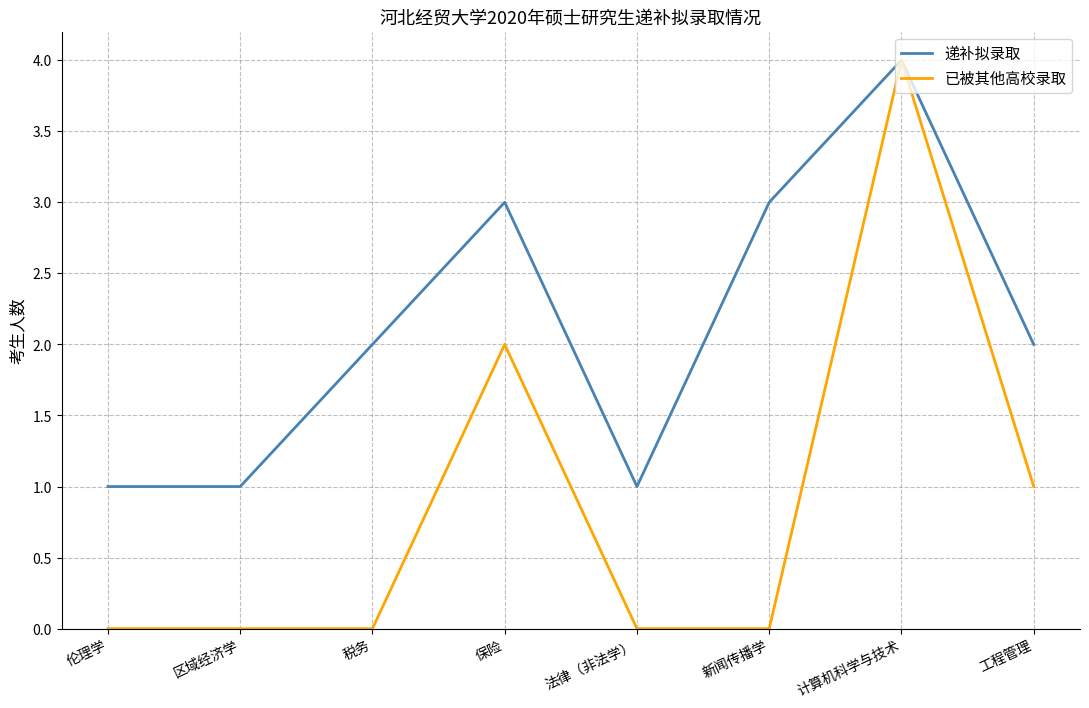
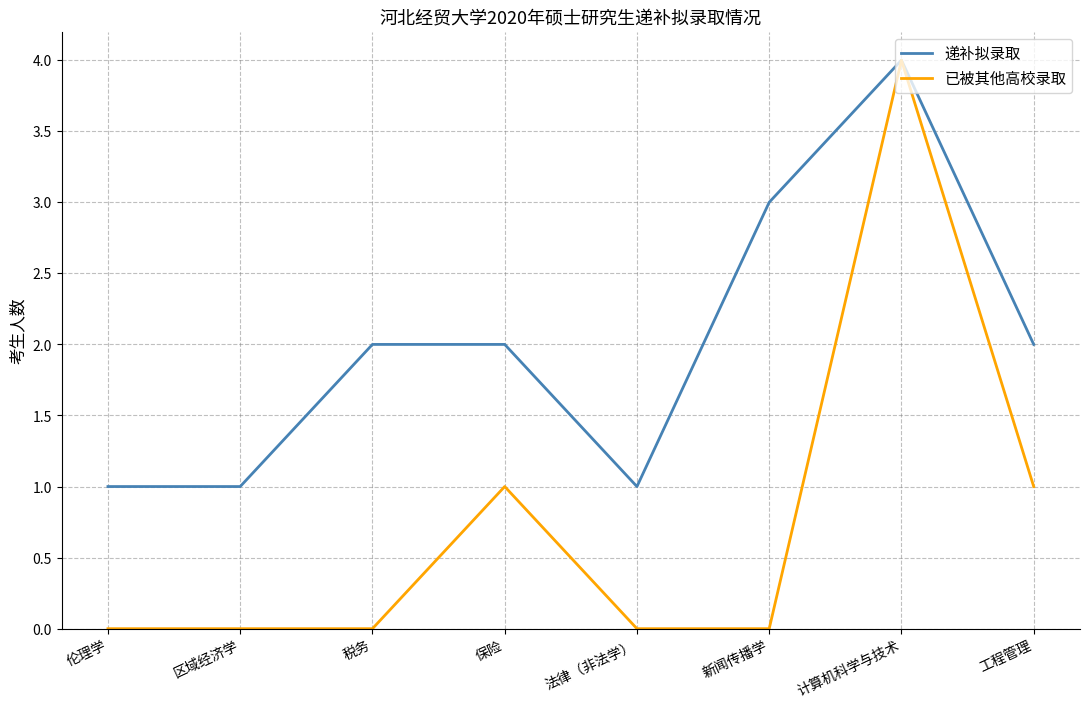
  {
    "递补拟录取": {
      "伦理学": 1,
      "区域经济学": 1,
      "税务": 2,
-     "保险": 3,
+     "保险": 2,
      "法律（非法学）": 1,
      "新闻传播学": 3,
      "工程管理": 2
    },
    "已被其他高校录取": {
      "伦理学": 0,
      "区域经济学": 0,
      "税务": 0,
-     "保险": 2,
+     "保险": 1,
      "法律（非法学）": 0,
      "新闻传播学": 0,
      "工程管理": 1
    }
  }
